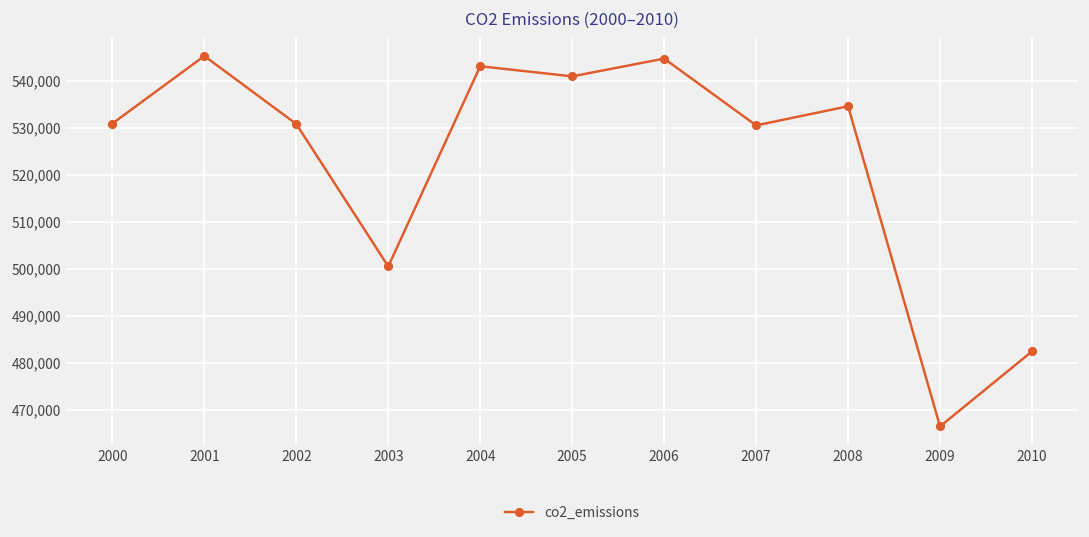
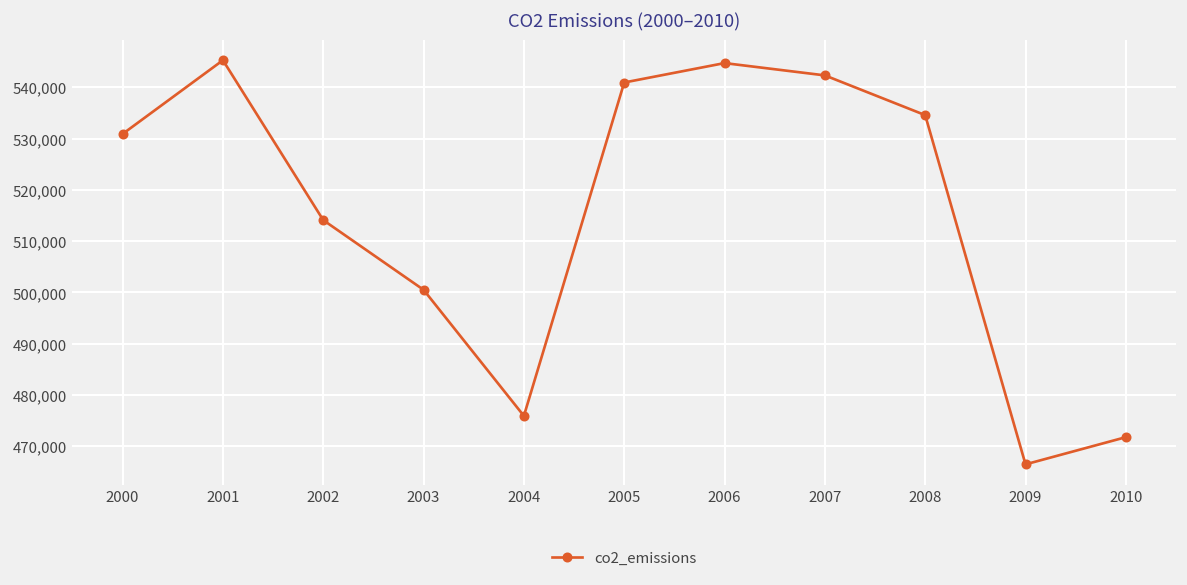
  {
    "2000": "531,000",
    "2001": "545,000",
-   "2002": "531,000",
+   "2002": "514,000",
    "2003": "501,000",
-   "2004": "543,000",
+   "2004": "476,000",
    "2005": "541,000",
    "2006": "545,000",
-   "2007": "531,000",
+   "2007": "542,000",
    "2008": "535,000",
    "2009": "466,000",
-   "2010": "482,000"
+   "2010": "472,000"
  }
